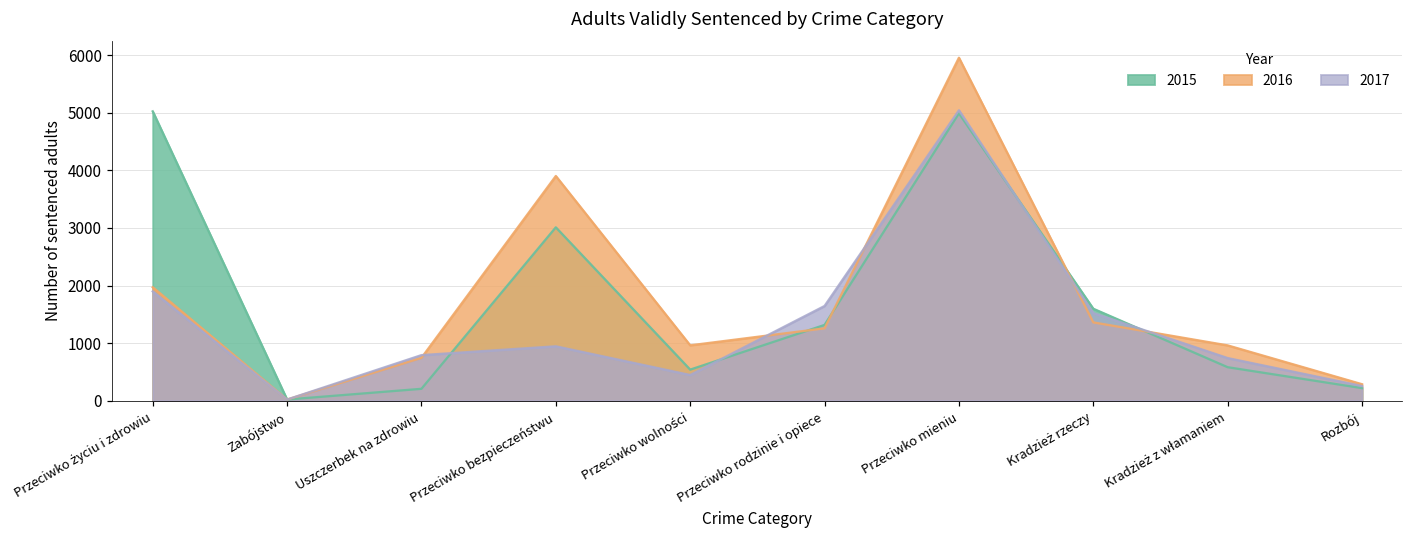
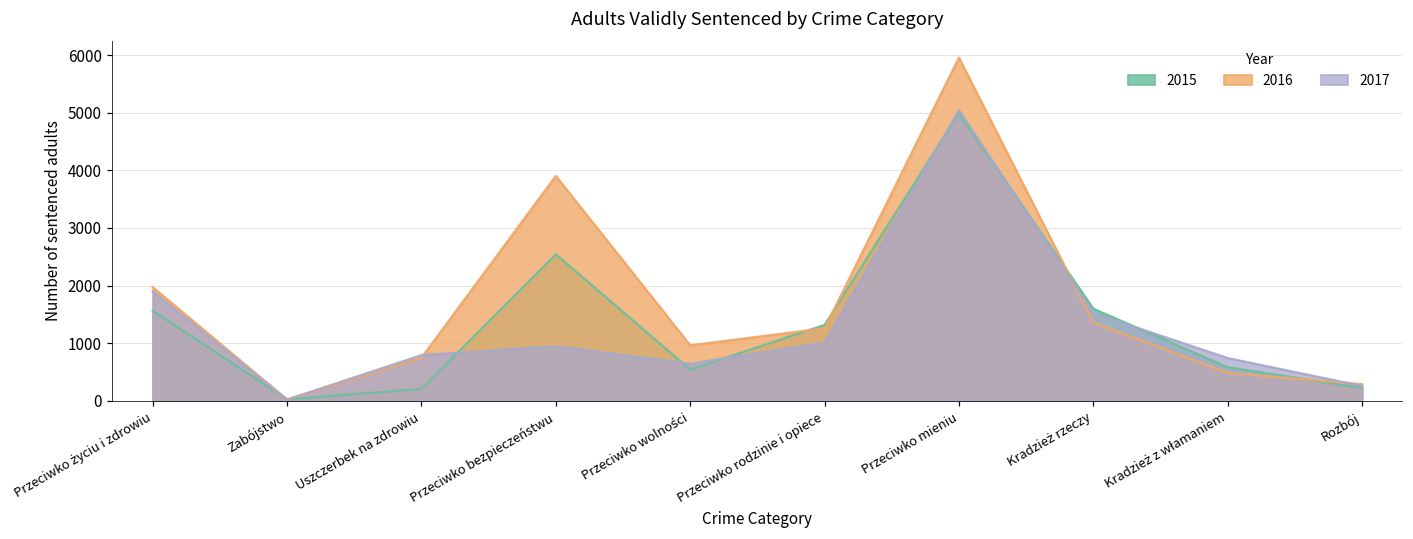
  {
    "2015": {
-     "Przeciwko życiu i zdrowiu": 5000,
+     "Przeciwko życiu i zdrowiu": 1600,
      "Uszczerbek na zdrowiu": 200,
-     "Przeciwko bezpieczeństwu": 3000,
+     "Przeciwko bezpieczeństwu": 2500,
      "Przeciwko wolności": 500,
      "Przeciwko rodzinie i opiece": 1300,
      "Przeciwko mieniu": 5000,
      "Kradzież rzeczy": 1600,
      "Kradzież z włamaniem": 600
    },
    "2016": {
      "Przeciwko życiu i zdrowiu": 2000,
      "Przeciwko bezpieczeństwu": 3900,
      "Przeciwko wolności": 1000,
      "Przeciwko rodzinie i opiece": 1300,
      "Przeciwko mieniu": 6000,
      "Kradzież rzeczy": 1400,
-     "Kradzież z włamaniem": 1000
+     "Kradzież z włamaniem": 500
    },
    "2017": {
      "Przeciwko życiu i zdrowiu": 1900,
      "Przeciwko bezpieczeństwu": 900,
-     "Przeciwko wolności": 400,
-     "Przeciwko rodzinie i opiece": 1600,
+     "Przeciwko wolności": 600,
+     "Przeciwko rodzinie i opiece": 1000,
      "Przeciwko mieniu": 5000,
      "Kradzież rzeczy": 1500,
      "Kradzież z włamaniem": 700
    }
  }
